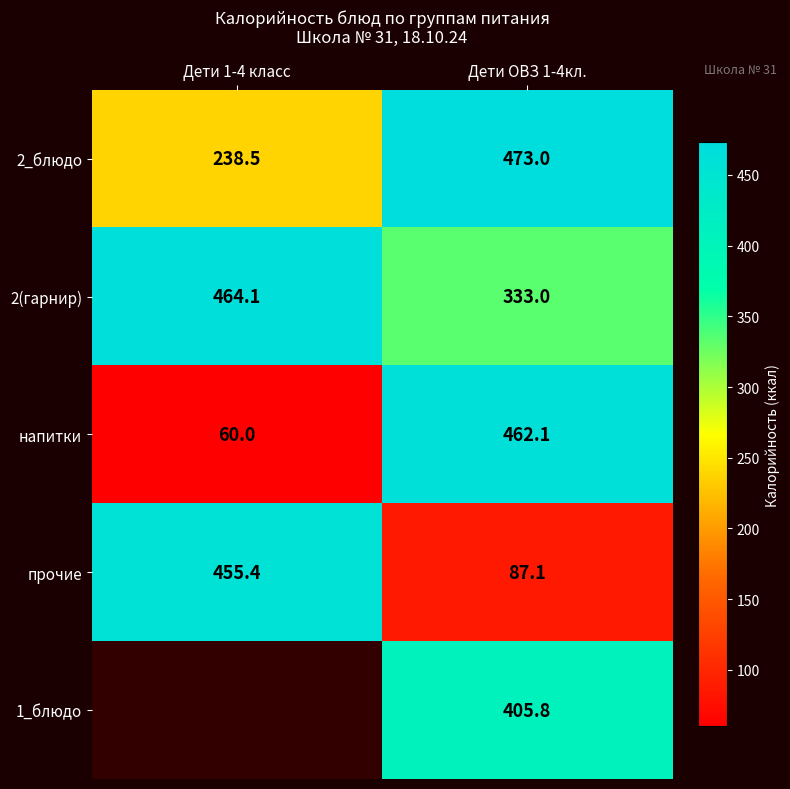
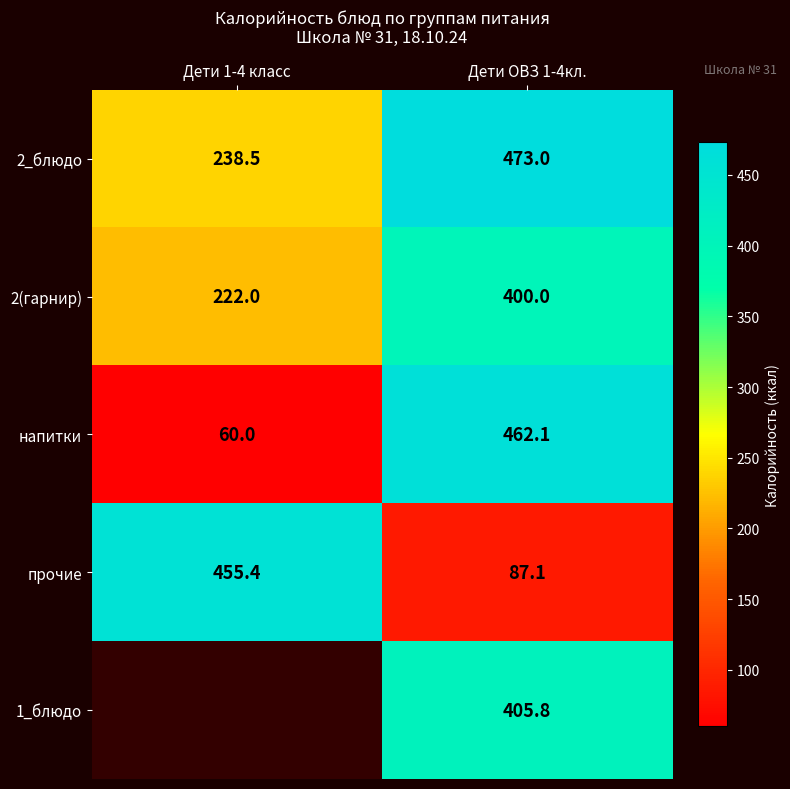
  {
    "2_блюдо": {
      "Дети 1-4 класс": 238.5,
      "Дети ОВЗ 1-4кл.": 473.0
    },
    "2(гарнир)": {
-     "Дети 1-4 класс": 464.1,
-     "Дети ОВЗ 1-4кл.": 333.0
+     "Дети 1-4 класс": 222.0,
+     "Дети ОВЗ 1-4кл.": 400.0
    },
    "напитки": {
      "Дети 1-4 класс": 60.0,
      "Дети ОВЗ 1-4кл.": 462.1
    },
    "прочие": {
      "Дети 1-4 класс": 455.4,
      "Дети ОВЗ 1-4кл.": 87.1
    },
    "1_блюдо": {
      "Дети ОВЗ 1-4кл.": 405.8
    }
  }
